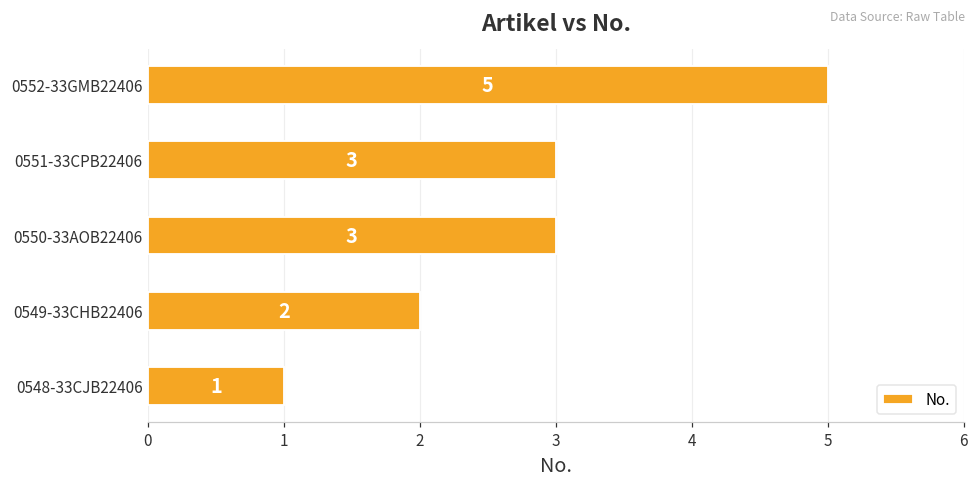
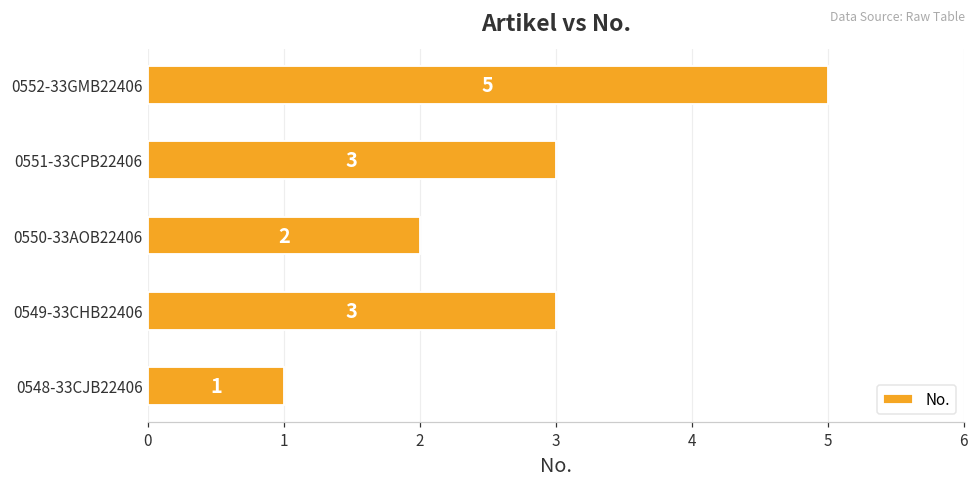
  {
    "0552-33GMB22406": 5,
    "0551-33CPB22406": 3,
-   "0550-33AOB22406": 3,
-   "0549-33CHB22406": 2,
+   "0550-33AOB22406": 2,
+   "0549-33CHB22406": 3,
    "0548-33CJB22406": 1
  }
